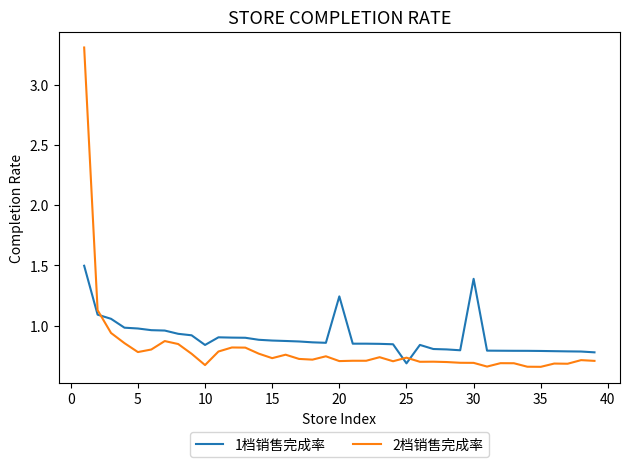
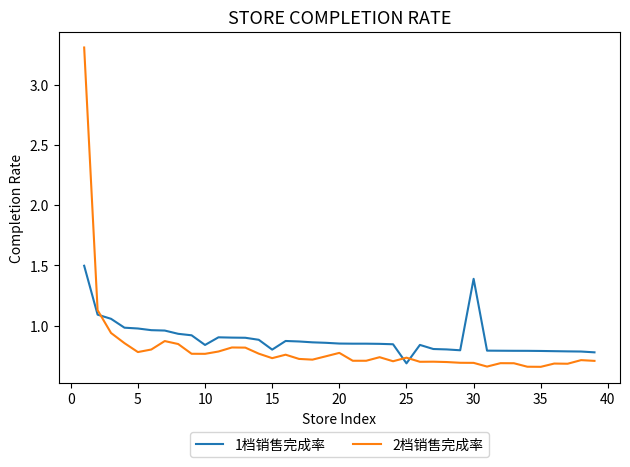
  {
    "1档销售完成率": {
      "5": 0.98,
      "10": 0.84,
-     "15": 0.88,
-     "20": 1.24,
+     "15": 0.80,
+     "20": 0.85,
      "25": 0.69,
      "30": 1.39,
      "35": 0.79
    },
    "2档销售完成率": {
      "5": 0.78,
-     "10": 0.67,
+     "10": 0.77,
      "15": 0.73,
-     "20": 0.71,
+     "20": 0.77,
      "25": 0.73,
      "30": 0.69,
      "35": 0.66
    }
  }
